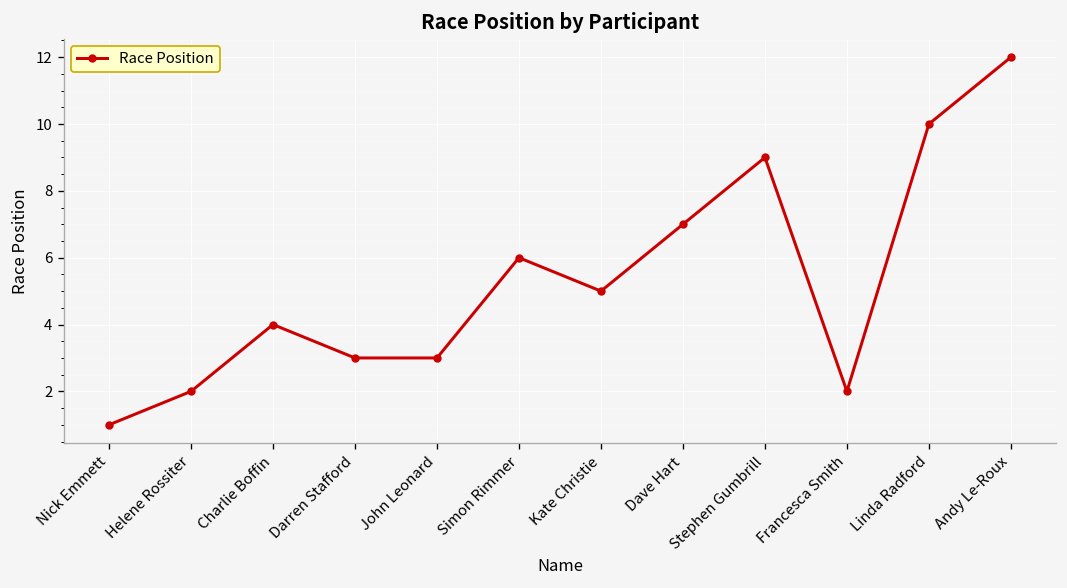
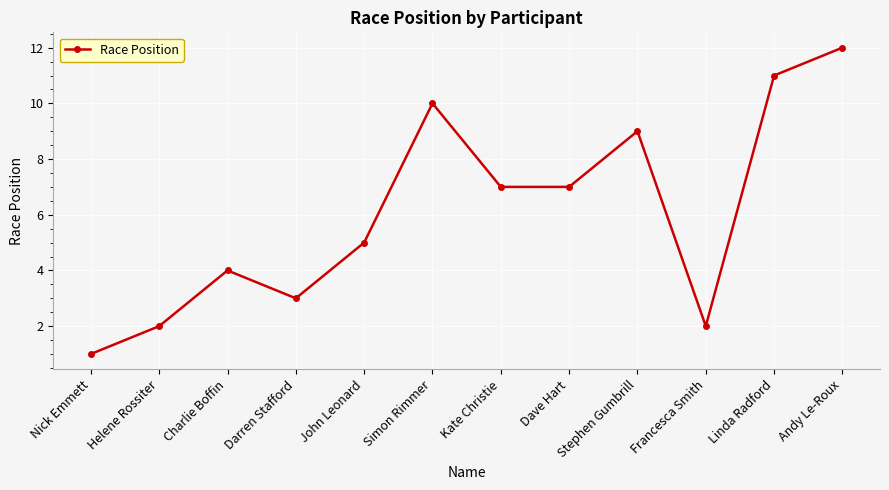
  {
    "Nick Emmett": 1,
    "Helene Rossiter": 2,
    "Charlie Boffin": 4,
    "Darren Stafford": 3,
-   "John Leonard": 3,
-   "Simon Rimmer": 6,
-   "Kate Christie": 5,
+   "John Leonard": 5,
+   "Simon Rimmer": 10,
+   "Kate Christie": 7,
    "Dave Hart": 7,
    "Stephen Gumbrill": 9,
    "Francesca Smith": 2,
-   "Linda Radford": 10,
+   "Linda Radford": 11,
    "Andy Le-Roux": 12
  }
